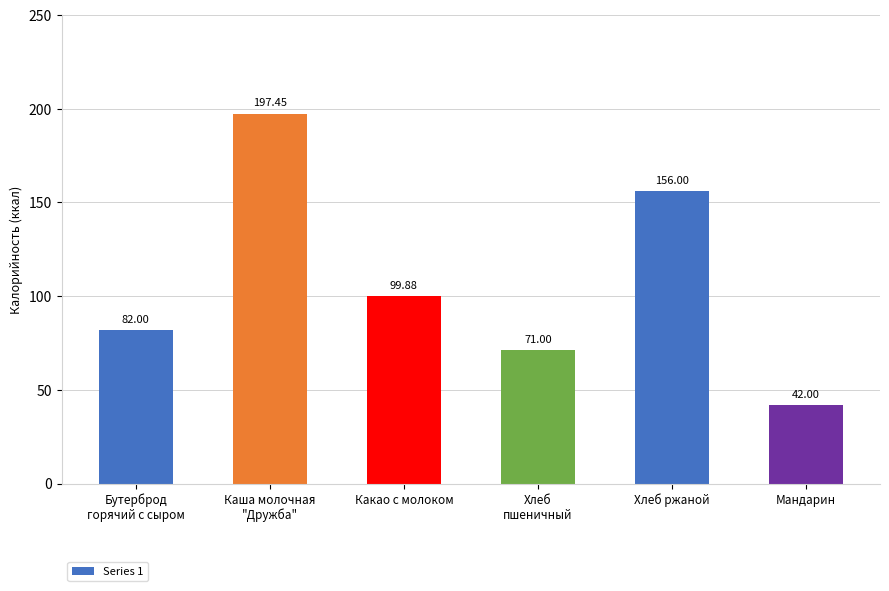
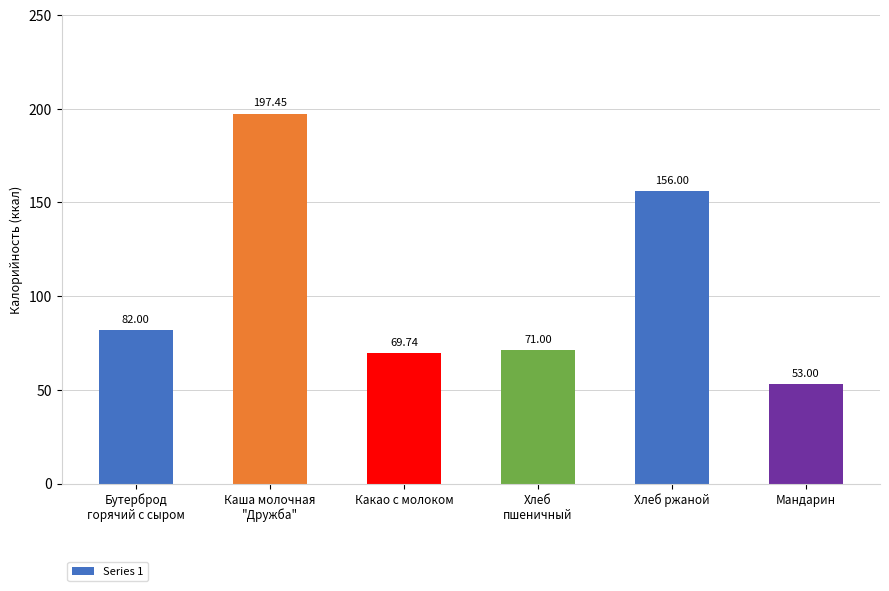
  {
    "Бутерброд горячий с сыром": 82.00,
    "Каша молочная \"Дружба\"": 197.45,
-   "Какао с молоком": 99.88,
+   "Какао с молоком": 69.74,
    "Хлеб пшеничный": 71.00,
    "Хлеб ржаной": 156.00,
-   "Мандарин": 42.00
+   "Мандарин": 53.00
  }
